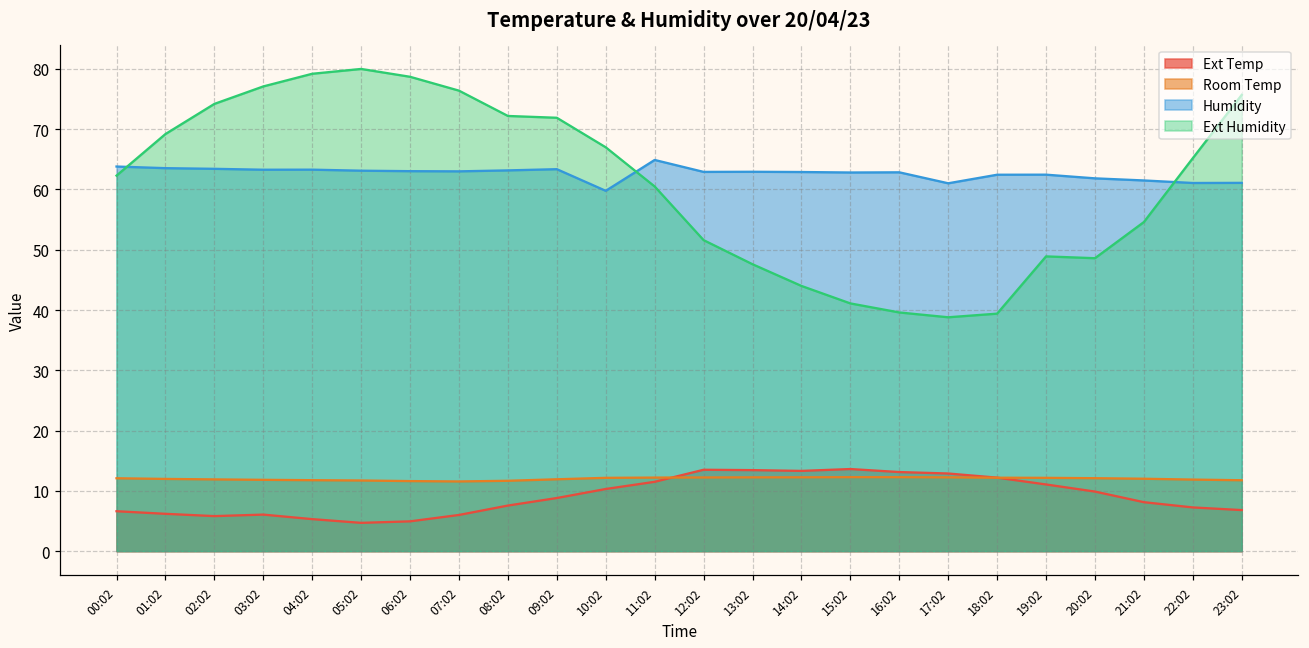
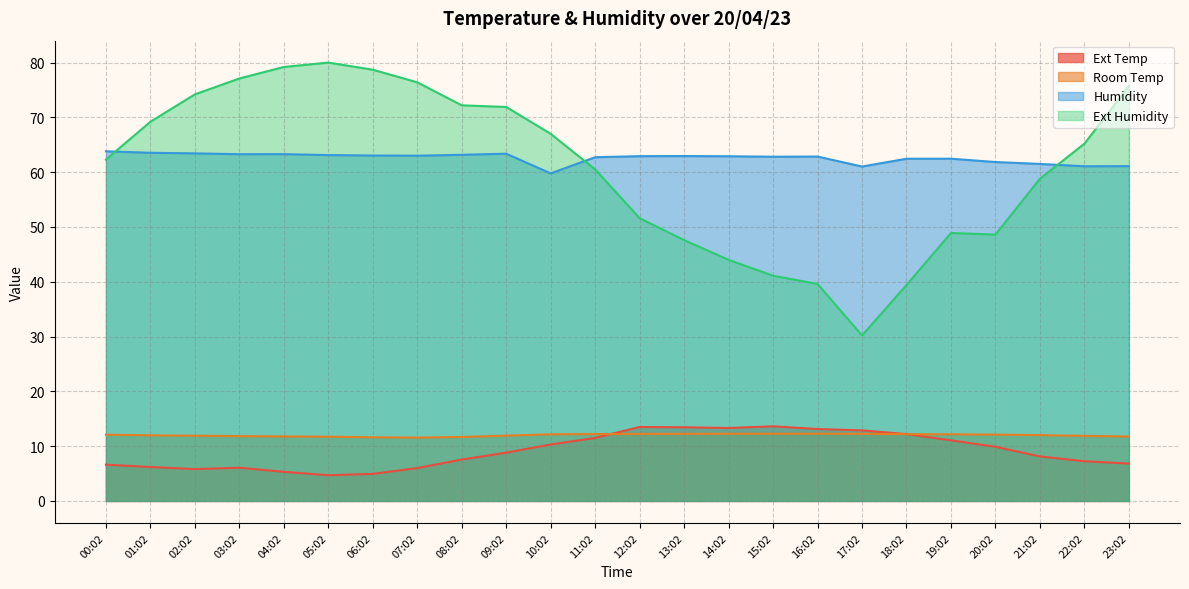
  {
    "Humidity": {
      "00:02": 64,
      "01:02": 64,
      "02:02": 63,
      "03:02": 63,
      "04:02": 63,
      "05:02": 63,
      "06:02": 63,
      "07:02": 63,
      "08:02": 63,
      "09:02": 63,
      "10:02": 60,
-     "11:02": 65,
+     "11:02": 63,
      "12:02": 63,
      "13:02": 63,
      "14:02": 63,
      "15:02": 63,
      "16:02": 63,
      "17:02": 61,
      "18:02": 62,
      "19:02": 62,
      "20:02": 62,
      "21:02": 62,
      "22:02": 61,
      "23:02": 61
    },
    "Ext Humidity": {
      "00:02": 62,
      "01:02": 69,
      "02:02": 74,
      "03:02": 77,
      "04:02": 79,
      "05:02": 80,
      "06:02": 79,
      "07:02": 76,
      "08:02": 72,
      "09:02": 72,
      "10:02": 67,
      "11:02": 61,
      "12:02": 52,
      "13:02": 48,
      "14:02": 44,
      "15:02": 41,
      "16:02": 40,
-     "17:02": 39,
+     "17:02": 30,
      "18:02": 39,
      "19:02": 49,
      "20:02": 49,
-     "21:02": 55,
+     "21:02": 59,
      "22:02": 65
    }
  }
